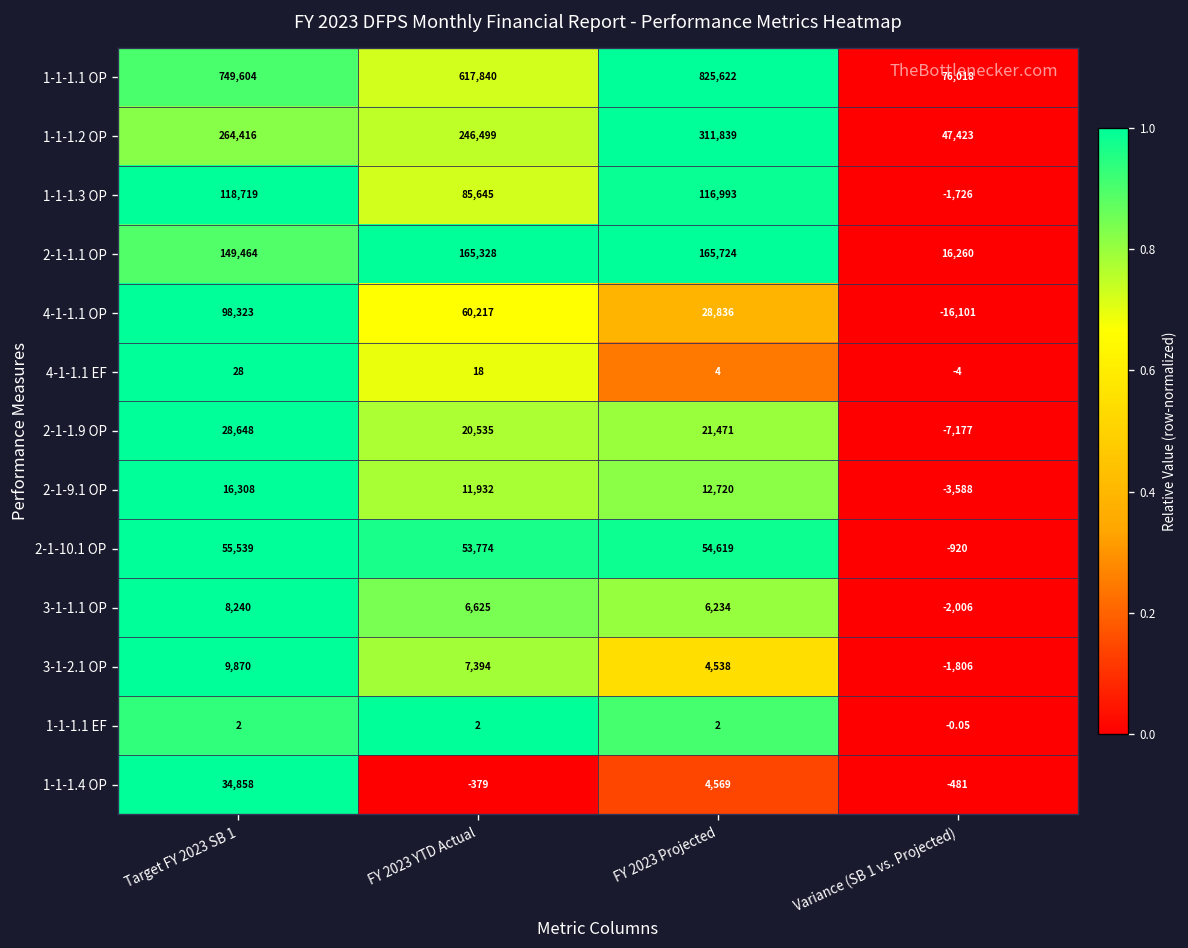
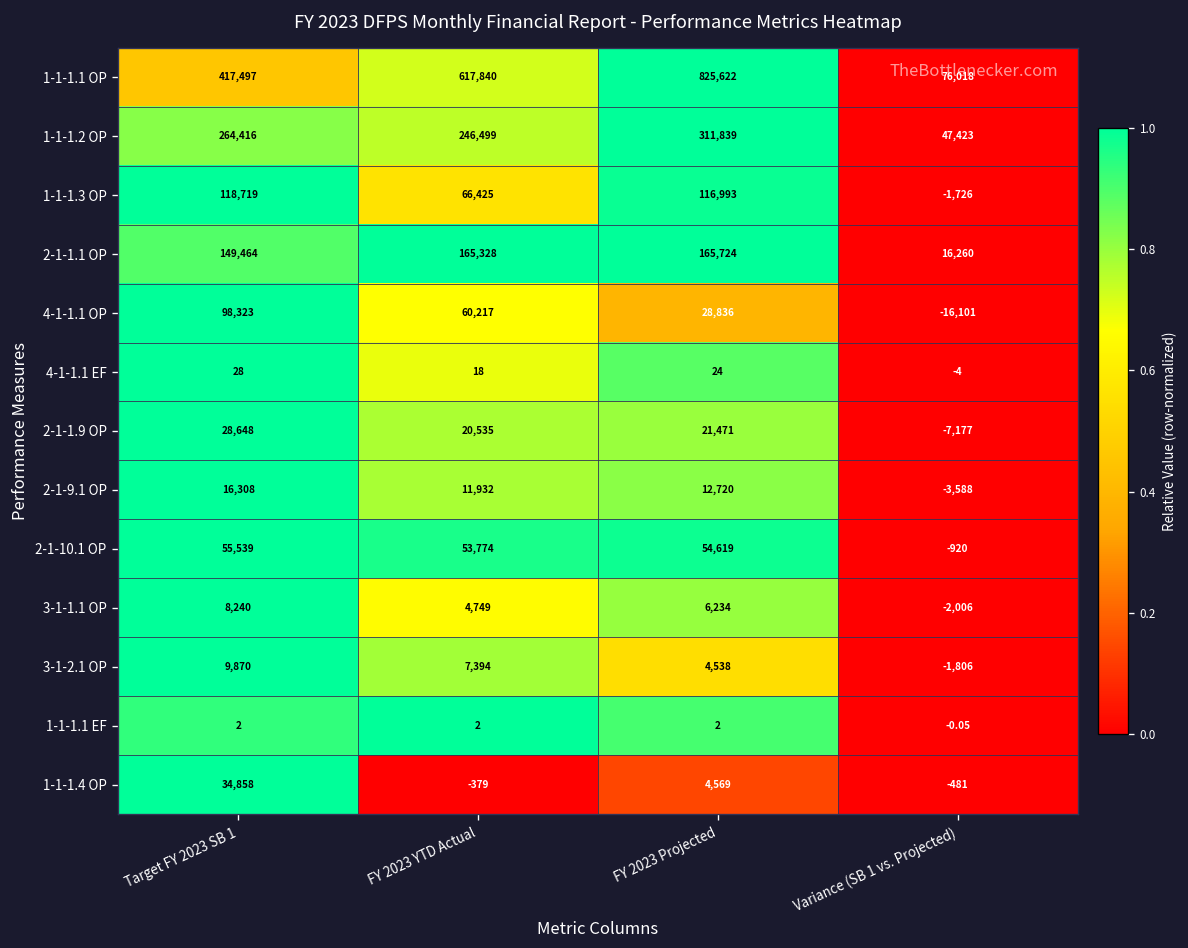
  {
    "1-1-1.1 OP": {
-     "Target FY 2023 SB 1": "749,604",
+     "Target FY 2023 SB 1": "417,497",
      "FY 2023 YTD Actual": "617,840",
      "FY 2023 Projected": "825,622"
    },
    "1-1-1.2 OP": {
      "Target FY 2023 SB 1": "264,416",
      "FY 2023 YTD Actual": "246,499",
      "FY 2023 Projected": "311,839",
      "Variance (SB 1 vs. Projected)": "47,423"
    },
    "1-1-1.3 OP": {
      "Target FY 2023 SB 1": "118,719",
-     "FY 2023 YTD Actual": "85,645",
+     "FY 2023 YTD Actual": "66,425",
      "FY 2023 Projected": "116,993",
      "Variance (SB 1 vs. Projected)": "-1,726"
    },
    "2-1-1.1 OP": {
      "Target FY 2023 SB 1": "149,464",
      "FY 2023 YTD Actual": "165,328",
      "FY 2023 Projected": "165,724",
      "Variance (SB 1 vs. Projected)": "16,260"
    },
    "4-1-1.1 OP": {
      "Target FY 2023 SB 1": "98,323",
      "FY 2023 YTD Actual": "60,217",
      "FY 2023 Projected": "28,836",
      "Variance (SB 1 vs. Projected)": "-16,101"
    },
    "4-1-1.1 EF": {
      "Target FY 2023 SB 1": "28",
      "FY 2023 YTD Actual": "18",
-     "FY 2023 Projected": "4",
+     "FY 2023 Projected": "24",
      "Variance (SB 1 vs. Projected)": "-4"
    },
    "2-1-1.9 OP": {
      "Target FY 2023 SB 1": "28,648",
      "FY 2023 YTD Actual": "20,535",
      "FY 2023 Projected": "21,471",
      "Variance (SB 1 vs. Projected)": "-7,177"
    },
    "2-1-9.1 OP": {
      "Target FY 2023 SB 1": "16,308",
      "FY 2023 YTD Actual": "11,932",
      "FY 2023 Projected": "12,720",
      "Variance (SB 1 vs. Projected)": "-3,588"
    },
    "2-1-10.1 OP": {
      "Target FY 2023 SB 1": "55,539",
      "FY 2023 YTD Actual": "53,774",
      "FY 2023 Projected": "54,619",
      "Variance (SB 1 vs. Projected)": "-920"
    },
    "3-1-1.1 OP": {
      "Target FY 2023 SB 1": "8,240",
-     "FY 2023 YTD Actual": "6,625",
+     "FY 2023 YTD Actual": "4,749",
      "FY 2023 Projected": "6,234",
      "Variance (SB 1 vs. Projected)": "-2,006"
    },
    "3-1-2.1 OP": {
      "Target FY 2023 SB 1": "9,870",
      "FY 2023 YTD Actual": "7,394",
      "FY 2023 Projected": "4,538",
      "Variance (SB 1 vs. Projected)": "-1,806"
    },
    "1-1-1.1 EF": {
      "Target FY 2023 SB 1": "2",
      "FY 2023 YTD Actual": "2",
      "FY 2023 Projected": "2",
      "Variance (SB 1 vs. Projected)": "-0.05"
    },
    "1-1-1.4 OP": {
      "Target FY 2023 SB 1": "34,858",
      "FY 2023 YTD Actual": "-379",
      "FY 2023 Projected": "4,569",
      "Variance (SB 1 vs. Projected)": "-481"
    }
  }
